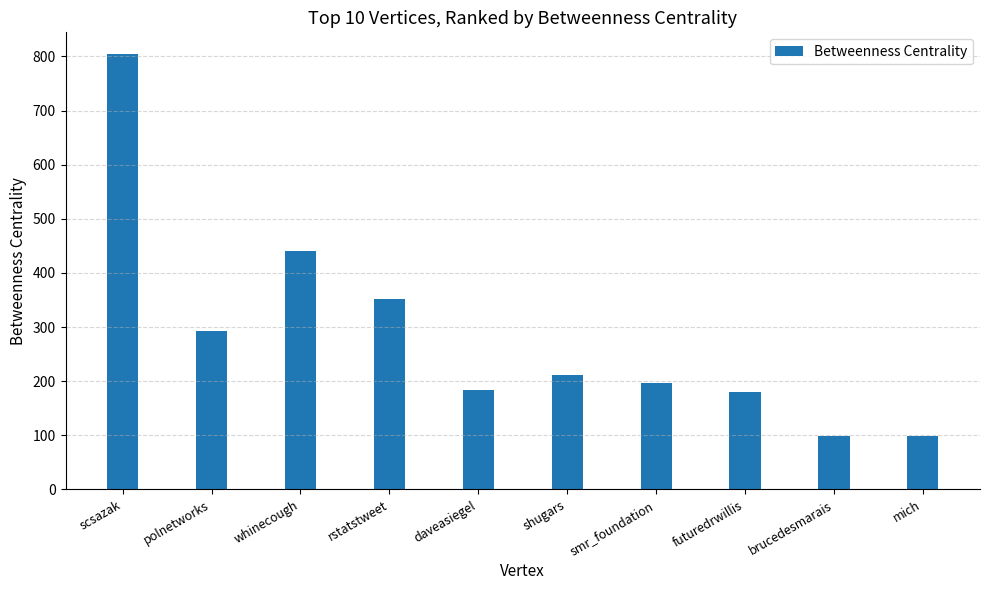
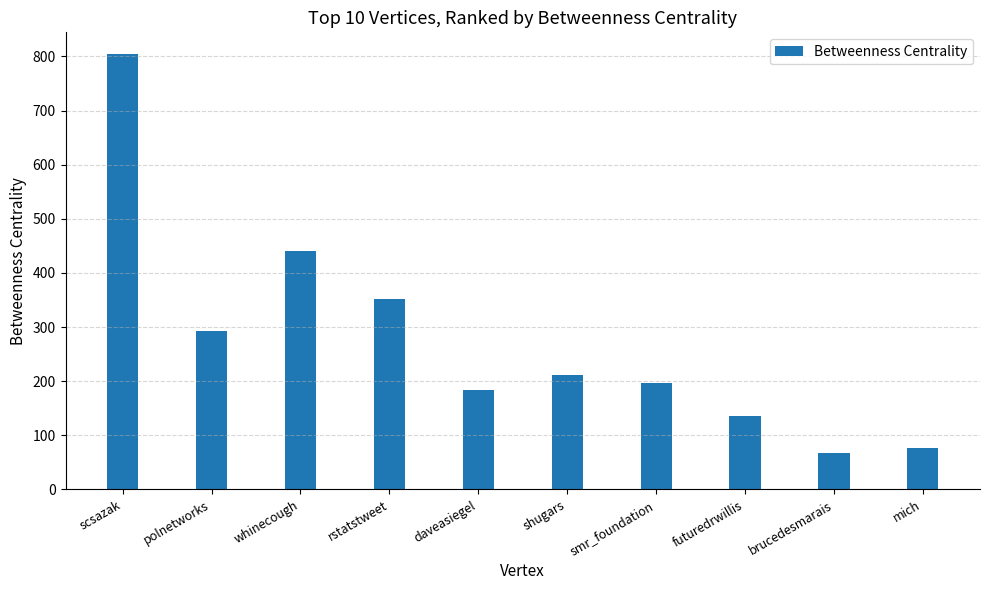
  {
    "scsazak": 800,
    "polnetworks": 290,
    "whinecough": 440,
    "rstatstweet": 350,
    "daveasiegel": 180,
    "shugars": 210,
    "smr_foundation": 200,
-   "futuredrwillis": 180,
-   "brucedesmarais": 100,
-   "mich": 100
+   "futuredrwillis": 140,
+   "brucedesmarais": 70,
+   "mich": 80
  }
